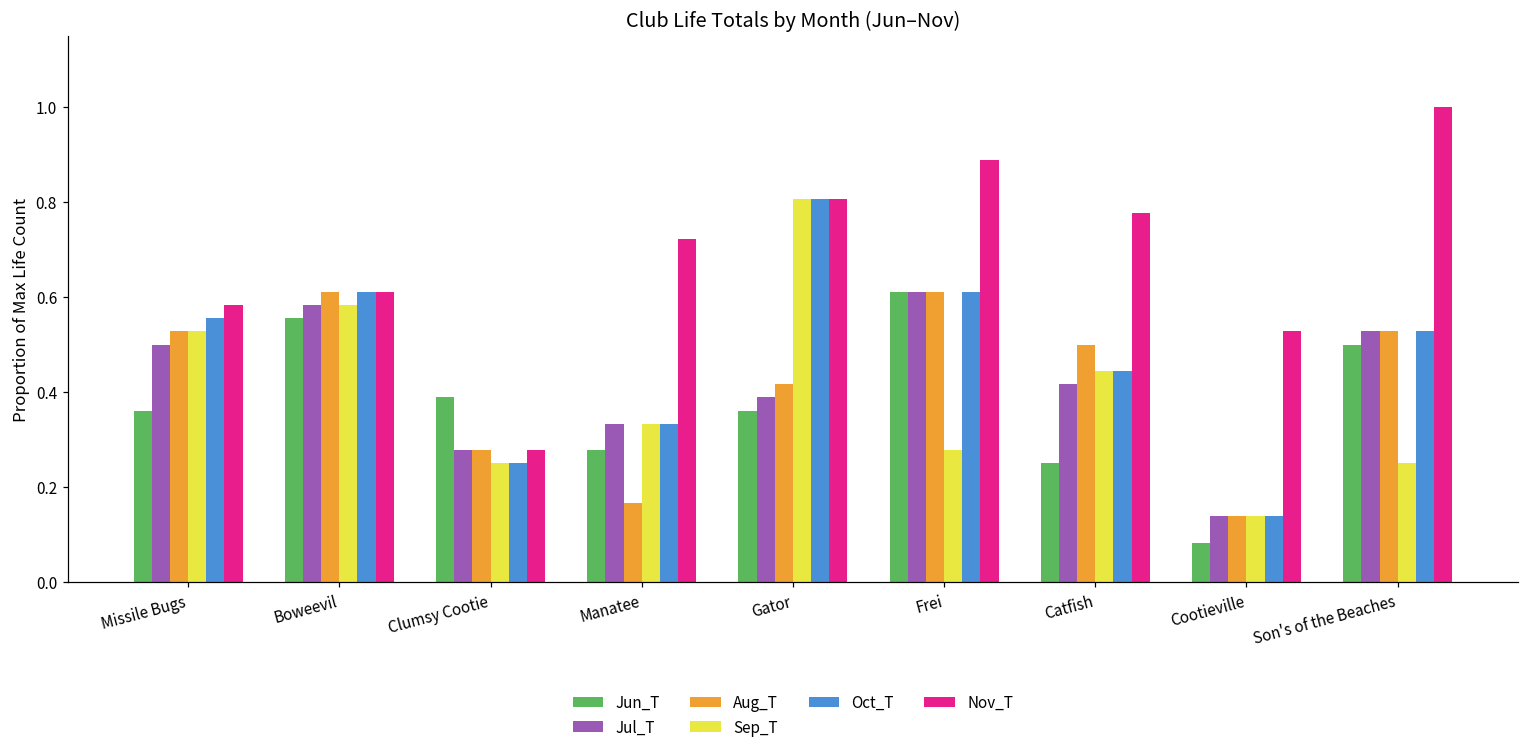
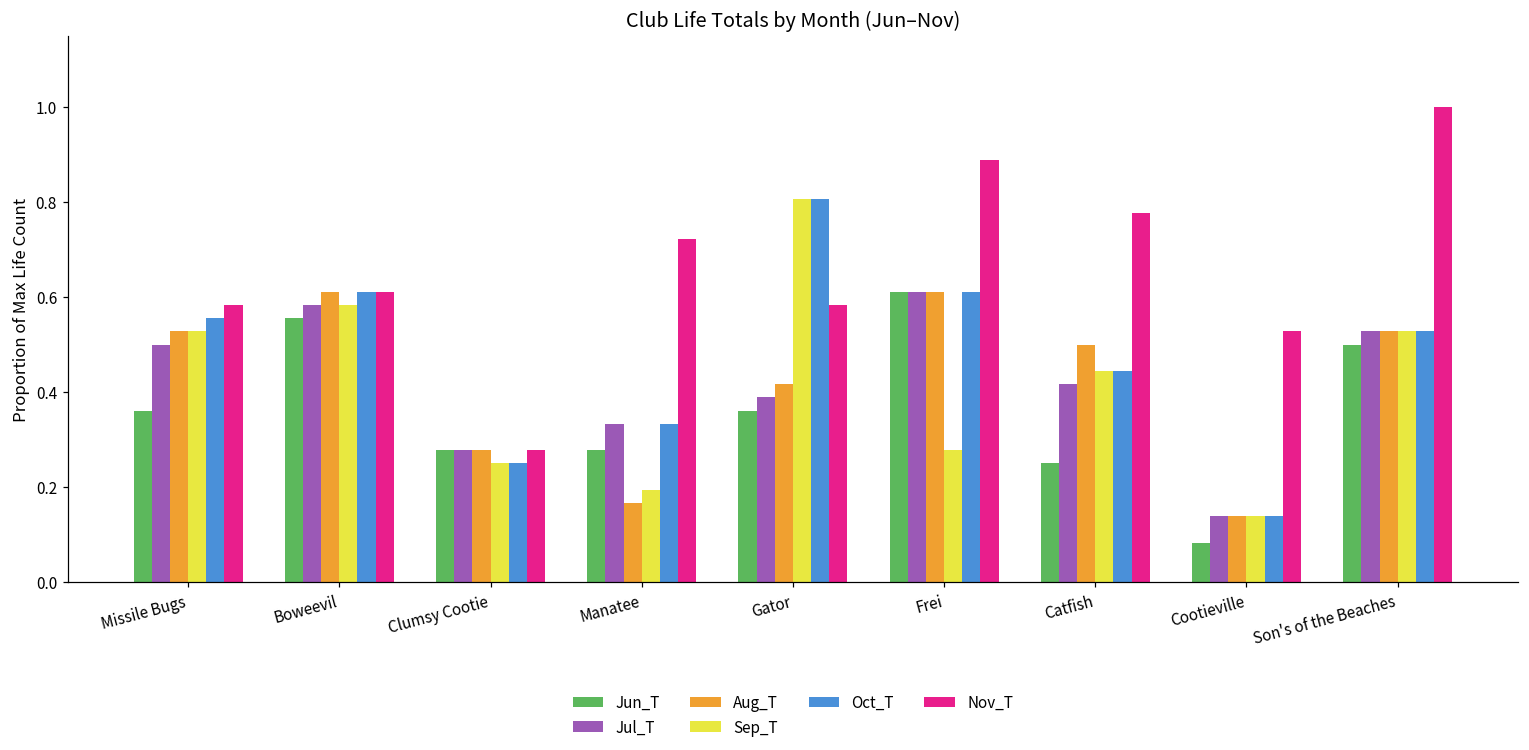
  {
    "Jun_T": {
      "Missile Bugs": 0.36,
      "Boweevil": 0.56,
-     "Clumsy Cootie": 0.39,
+     "Clumsy Cootie": 0.28,
      "Manatee": 0.28,
      "Gator": 0.36,
      "Frei": 0.61,
      "Catfish": 0.25,
      "Cootieville": 0.08,
      "Son's of the Beaches": 0.50
    },
    "Jul_T": {
      "Missile Bugs": 0.50,
      "Boweevil": 0.58,
      "Clumsy Cootie": 0.28,
      "Manatee": 0.33,
      "Gator": 0.39,
      "Frei": 0.61,
      "Catfish": 0.42,
      "Cootieville": 0.14,
      "Son's of the Beaches": 0.53
    },
    "Aug_T": {
      "Missile Bugs": 0.53,
      "Boweevil": 0.61,
      "Clumsy Cootie": 0.28,
      "Manatee": 0.17,
      "Gator": 0.42,
      "Frei": 0.61,
      "Catfish": 0.50,
      "Cootieville": 0.14,
      "Son's of the Beaches": 0.53
    },
    "Sep_T": {
      "Missile Bugs": 0.53,
      "Boweevil": 0.58,
      "Clumsy Cootie": 0.25,
-     "Manatee": 0.33,
+     "Manatee": 0.19,
      "Gator": 0.81,
      "Frei": 0.28,
      "Catfish": 0.44,
      "Cootieville": 0.14,
-     "Son's of the Beaches": 0.25
+     "Son's of the Beaches": 0.53
    },
    "Oct_T": {
      "Missile Bugs": 0.56,
      "Boweevil": 0.61,
      "Clumsy Cootie": 0.25,
      "Manatee": 0.33,
      "Gator": 0.81,
      "Frei": 0.61,
      "Catfish": 0.44,
      "Cootieville": 0.14,
      "Son's of the Beaches": 0.53
    },
    "Nov_T": {
      "Missile Bugs": 0.58,
      "Boweevil": 0.61,
      "Clumsy Cootie": 0.28,
      "Manatee": 0.72,
-     "Gator": 0.81,
+     "Gator": 0.58,
      "Frei": 0.89,
      "Catfish": 0.78,
      "Cootieville": 0.53,
      "Son's of the Beaches": 1.00
    }
  }
